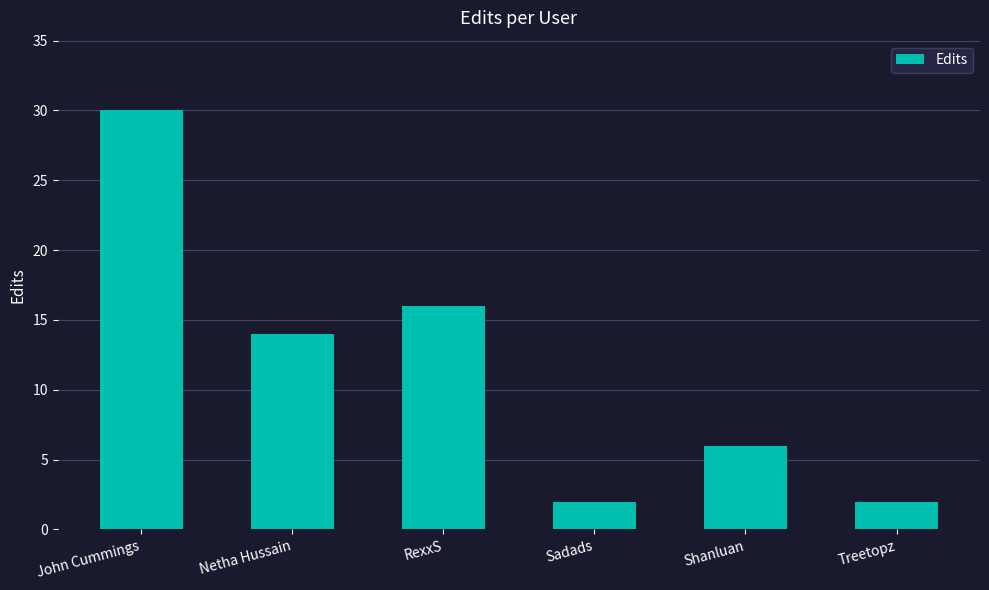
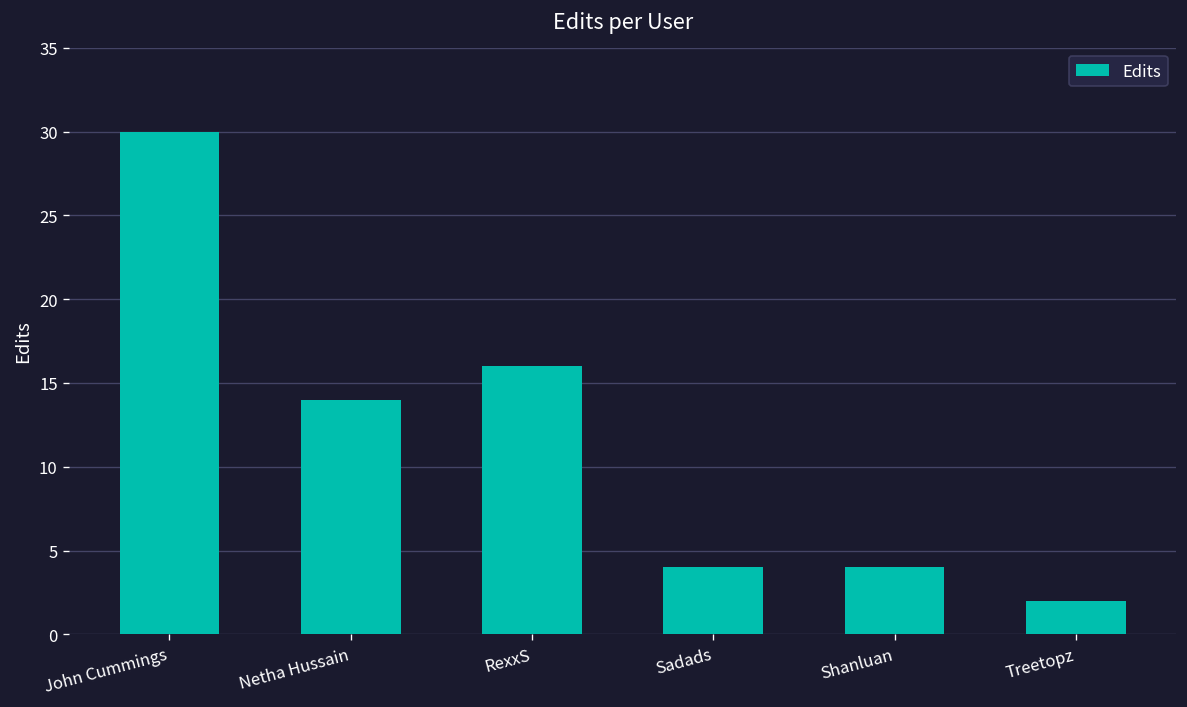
  {
    "John Cummings": 30,
    "Netha Hussain": 14,
    "RexxS": 16,
-   "Sadads": 2,
-   "Shanluan": 6,
+   "Sadads": 4,
+   "Shanluan": 4,
    "Treetopz": 2
  }
